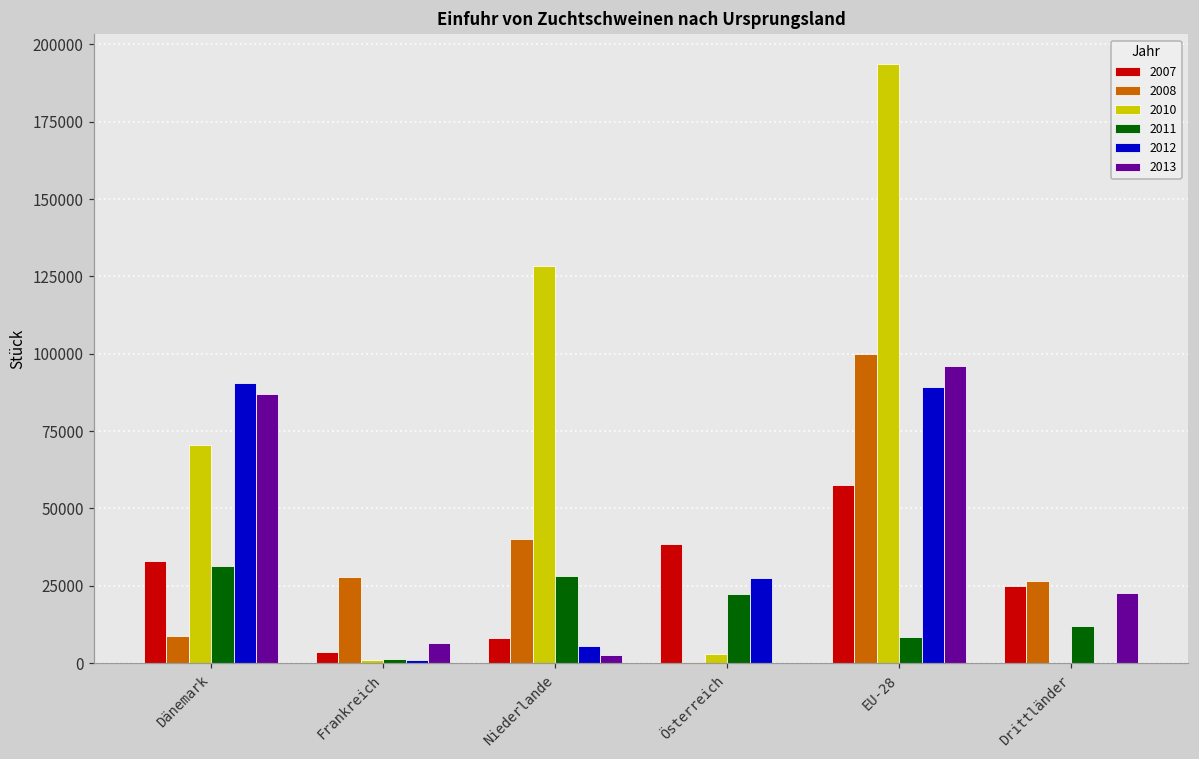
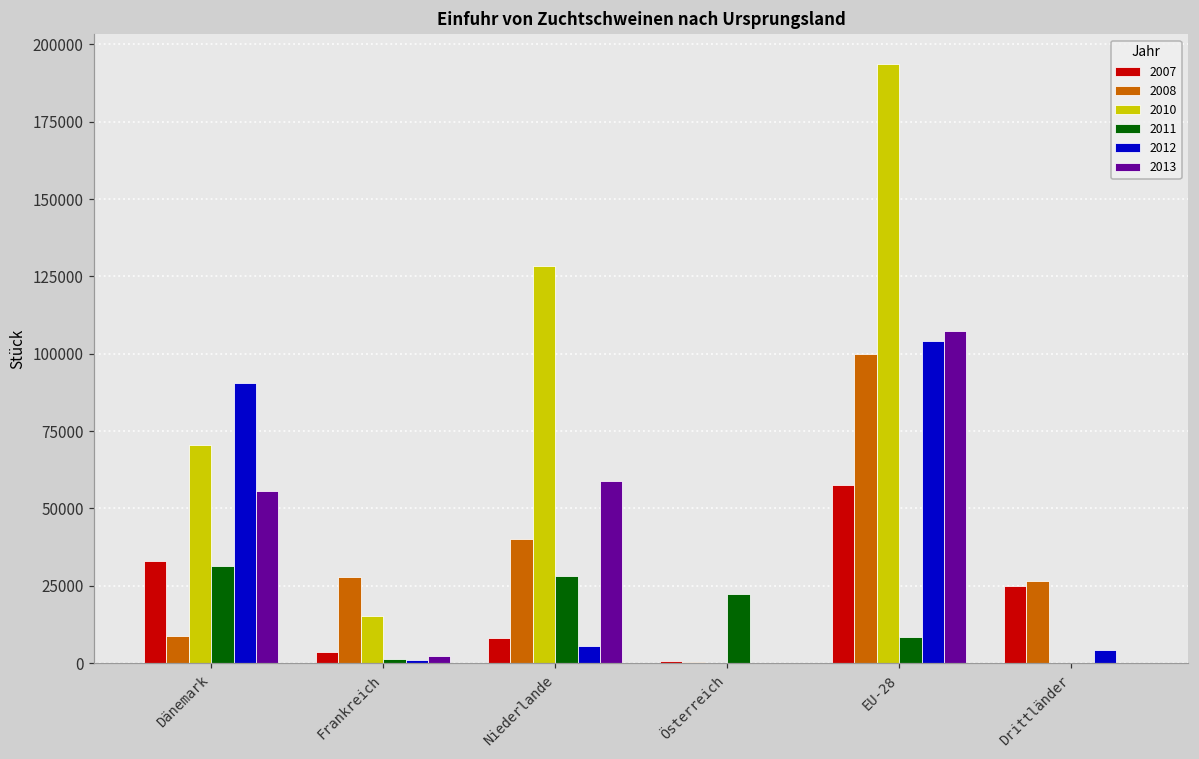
  {
    "2007": {
      "Dänemark": 33000,
      "Frankreich": 4000,
      "Niederlande": 8000,
-     "Österreich": 38000,
+     "Österreich": 1000,
      "EU-28": 57000,
      "Drittländer": 25000
    },
    "2008": {
      "Dänemark": 9000,
      "Frankreich": 28000,
      "Niederlande": 40000,
      "EU-28": 100000,
      "Drittländer": 26000
    },
    "2010": {
      "Dänemark": 71000,
-     "Frankreich": 1000,
+     "Frankreich": 15000,
      "Niederlande": 128000,
-     "Österreich": 3000,
+     "Österreich": 0,
      "EU-28": 194000
    },
    "2011": {
      "Dänemark": 31000,
      "Frankreich": 1000,
      "Niederlande": 28000,
      "Österreich": 22000,
      "EU-28": 8000,
-     "Drittländer": 12000
+     "Drittländer": 0
    },
    "2012": {
      "Dänemark": 90000,
      "Frankreich": 1000,
      "Niederlande": 6000,
-     "Österreich": 28000,
-     "EU-28": 89000,
-     "Drittländer": 0
+     "Österreich": 0,
+     "EU-28": 104000,
+     "Drittländer": 4000
    },
    "2013": {
-     "Dänemark": 87000,
-     "Frankreich": 6000,
-     "Niederlande": 3000,
-     "EU-28": 96000,
-     "Drittländer": 23000
+     "Dänemark": 56000,
+     "Frankreich": 2000,
+     "Niederlande": 59000,
+     "EU-28": 107000,
+     "Drittländer": 0
    }
  }
